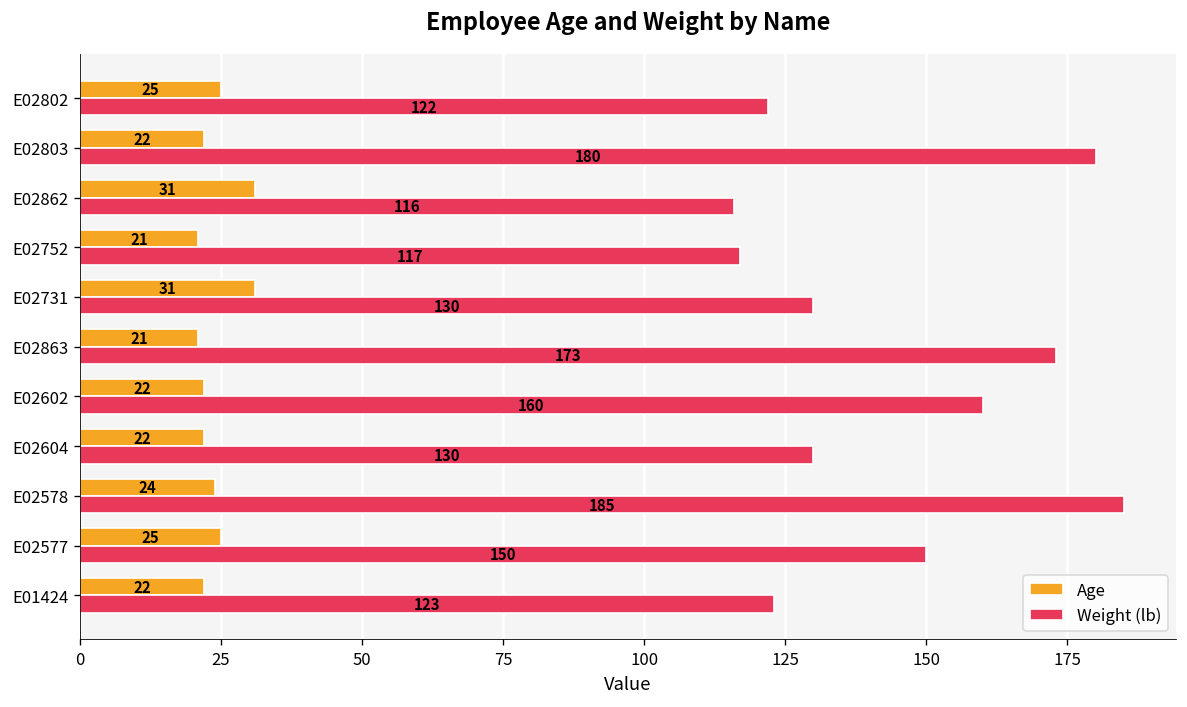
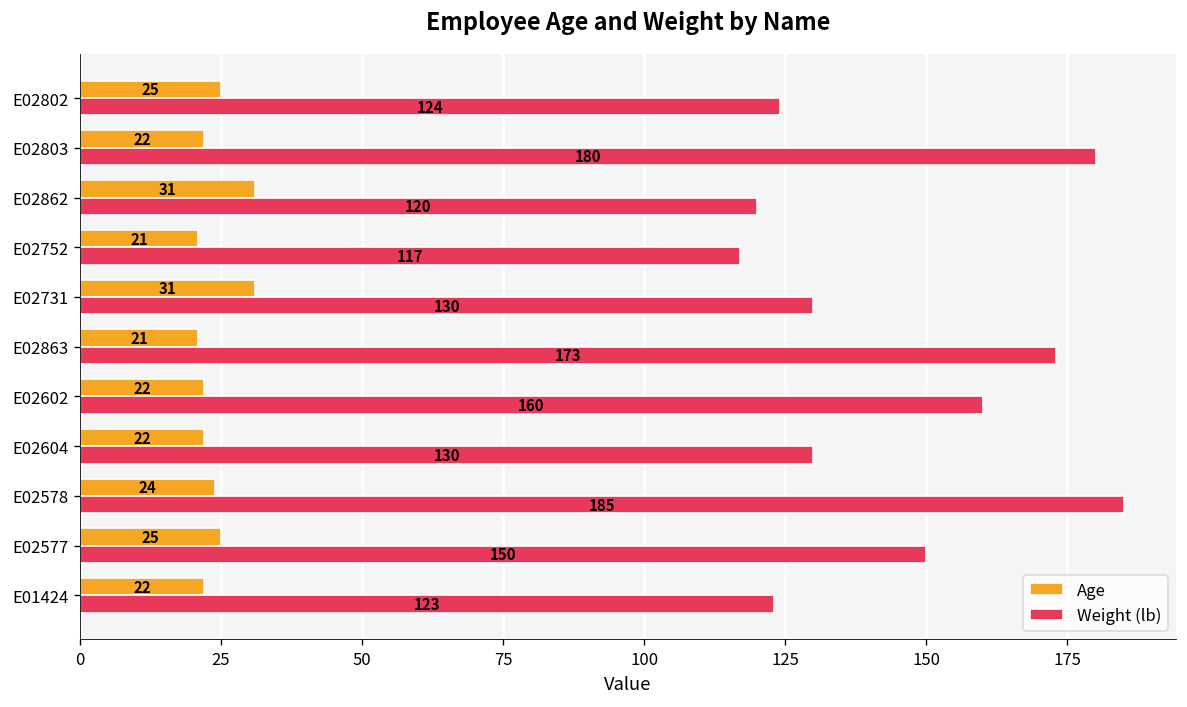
  {
    "Age": {
      "E02802": 25,
      "E02803": 22,
      "E02862": 31,
      "E02752": 21,
      "E02731": 31,
      "E02863": 21,
      "E02602": 22,
      "E02604": 22,
      "E02578": 24,
      "E02577": 25,
      "E01424": 22
    },
    "Weight (lb)": {
-     "E02802": 122,
+     "E02802": 124,
      "E02803": 180,
-     "E02862": 116,
+     "E02862": 120,
      "E02752": 117,
      "E02731": 130,
      "E02863": 173,
      "E02602": 160,
      "E02604": 130,
      "E02578": 185,
      "E02577": 150,
      "E01424": 123
    }
  }
